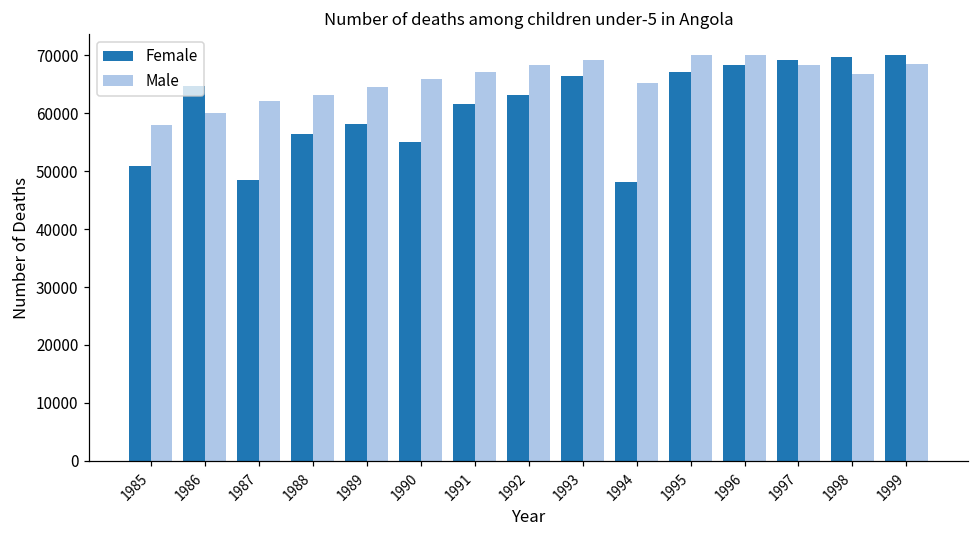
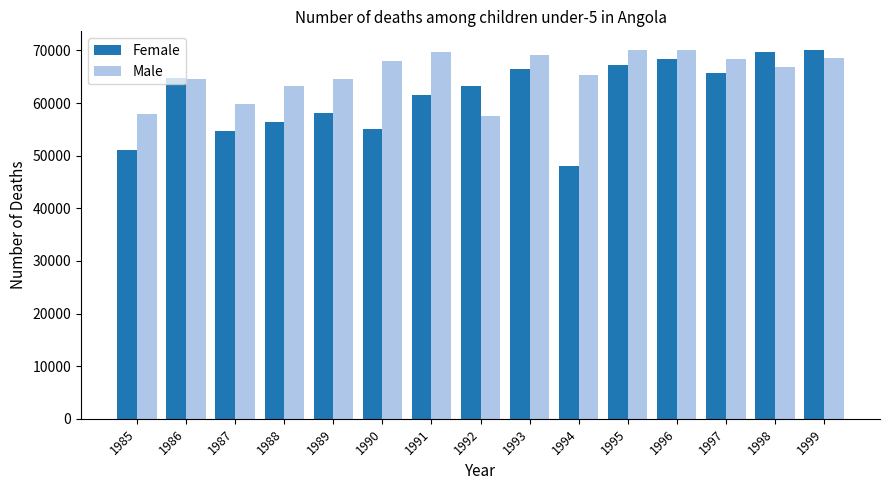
  {
    "Female": {
      "1985": 51000,
-     "1987": 48000,
+     "1987": 55000,
      "1988": 56000,
      "1989": 58000,
      "1990": 55000,
      "1991": 62000,
      "1992": 63000,
      "1993": 66000,
      "1994": 48000,
      "1995": 67000,
      "1996": 68000,
-     "1997": 69000,
+     "1997": 66000,
      "1998": 70000,
      "1999": 70000
    },
    "Male": {
      "1985": 58000,
-     "1986": 60000,
-     "1987": 62000,
+     "1986": 65000,
+     "1987": 60000,
      "1988": 63000,
      "1989": 65000,
-     "1990": 66000,
-     "1991": 67000,
-     "1992": 68000,
+     "1990": 68000,
+     "1991": 70000,
+     "1992": 58000,
      "1993": 69000,
      "1994": 65000,
      "1995": 70000,
      "1996": 70000,
      "1997": 68000,
      "1998": 67000,
      "1999": 69000
    }
  }
